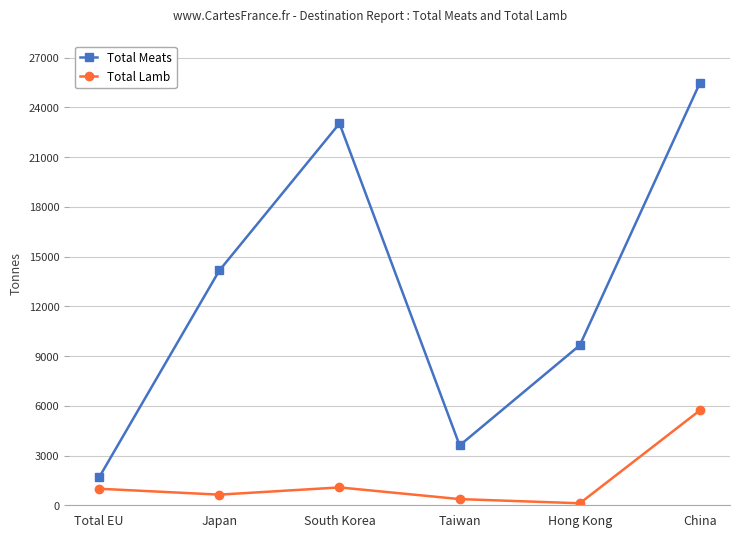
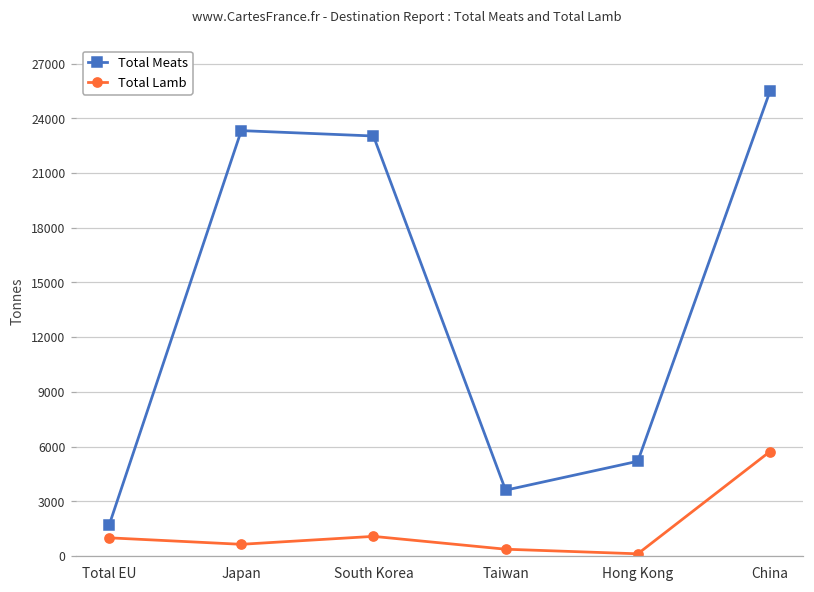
  {
    "Total Meats": {
      "Total EU": 1700,
-     "Japan": 14200,
+     "Japan": 23300,
      "South Korea": 23000,
      "Taiwan": 3600,
-     "Hong Kong": 9700,
+     "Hong Kong": 5200,
      "China": 25500
    },
    "Total Lamb": {
      "Total EU": 1000,
      "Japan": 600,
      "South Korea": 1100,
      "Taiwan": 400,
      "Hong Kong": 100,
      "China": 5700
    }
  }
